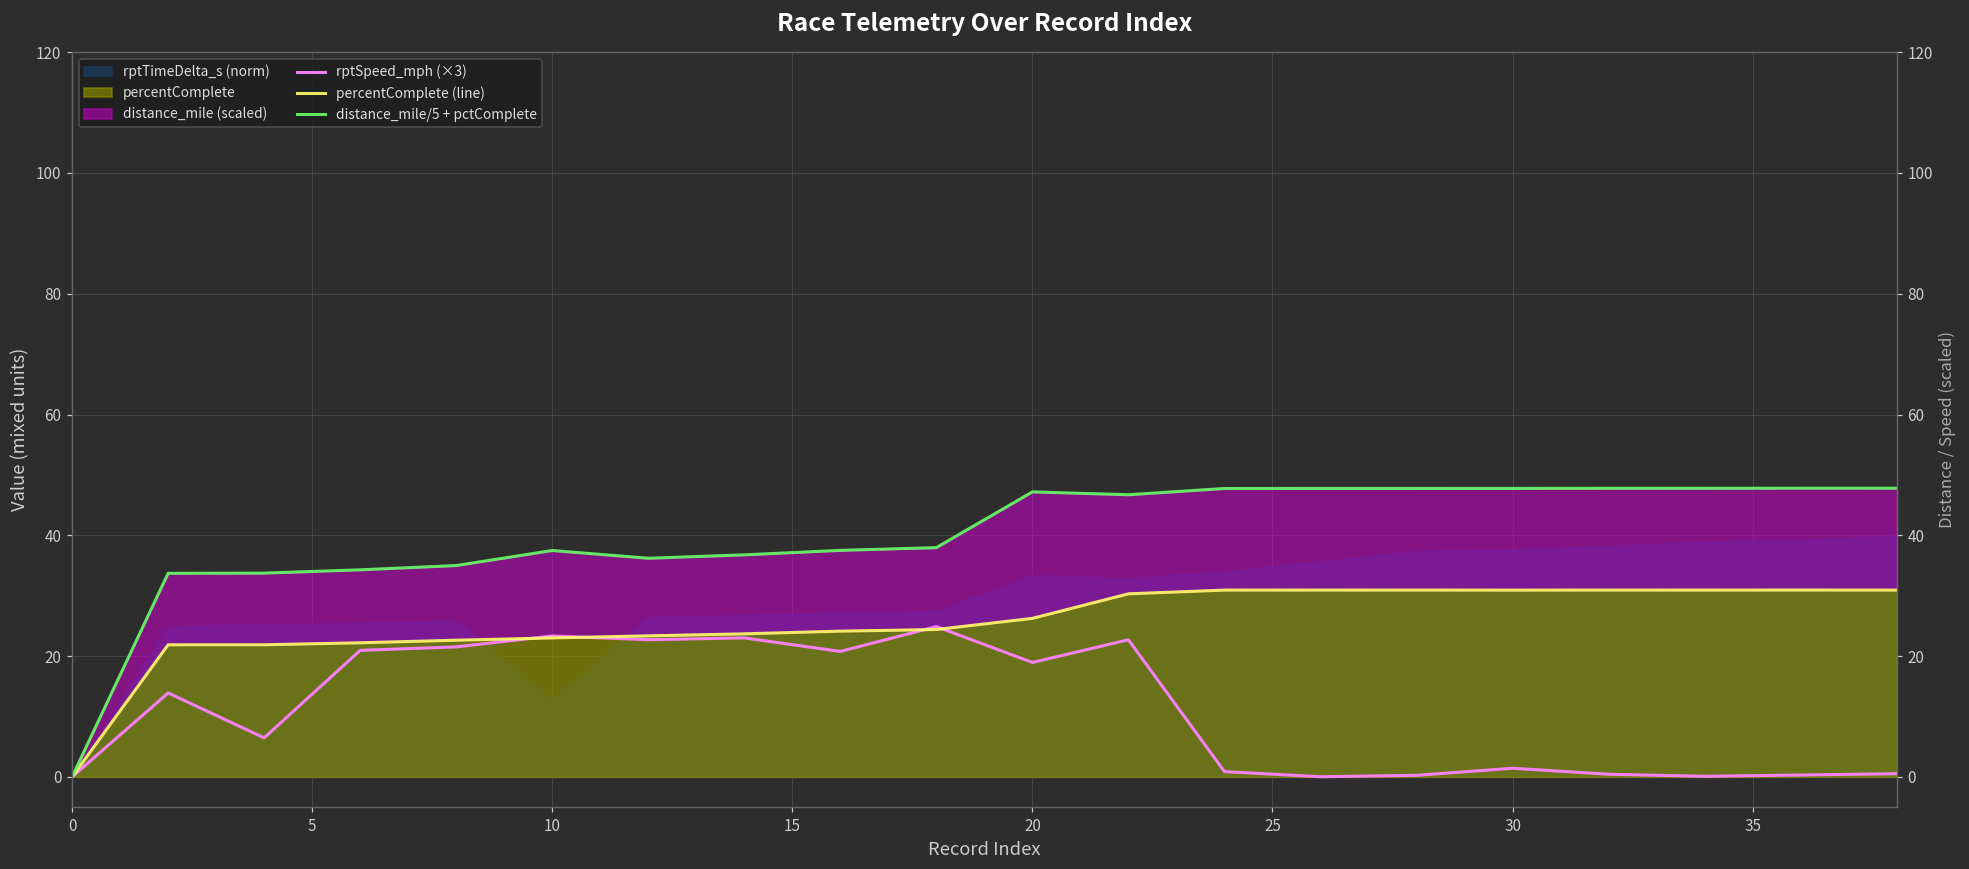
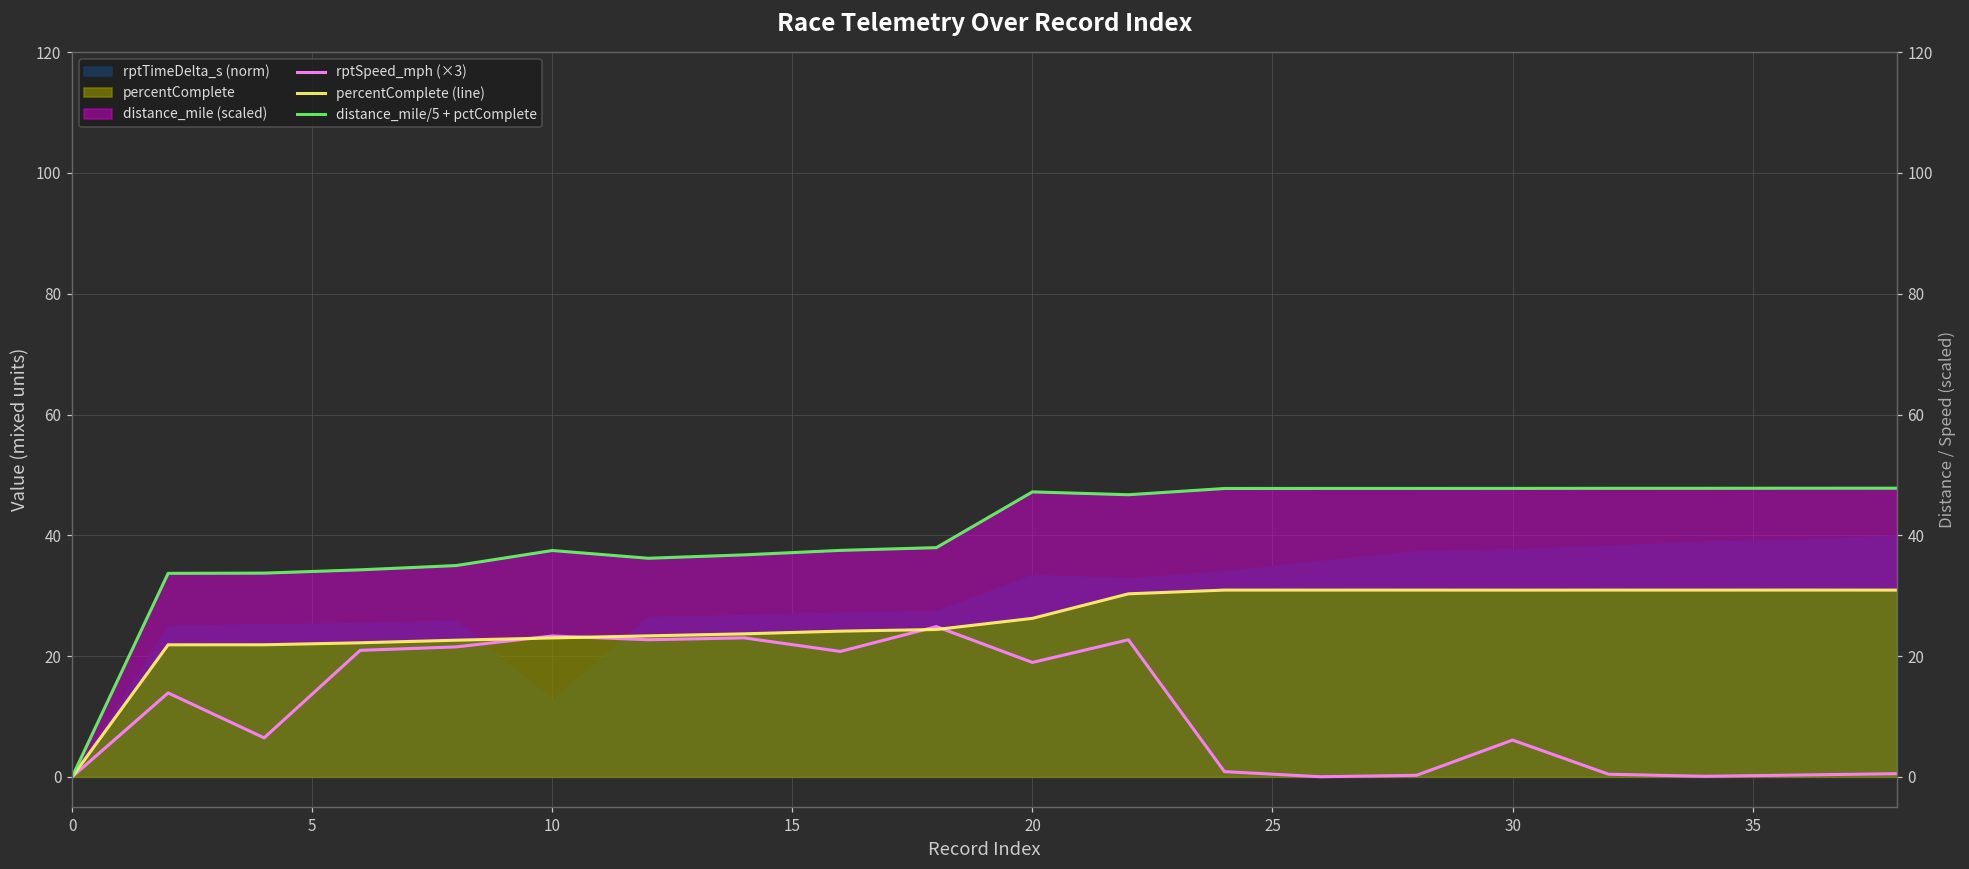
  {
    "rptTimeDelta_s (norm)": {
      "10": 13,
      "20": 33,
      "30": 38
    },
    "rptSpeed_mph (×3)": {
      "20": 19,
-     "30": 1
+     "30": 6
    },
    "percentComplete": {
      "20": 26,
      "30": 31
    },
    "distance_mile (scaled)": {
      "10": 37,
      "20": 47,
      "30": 48
    }
  }
